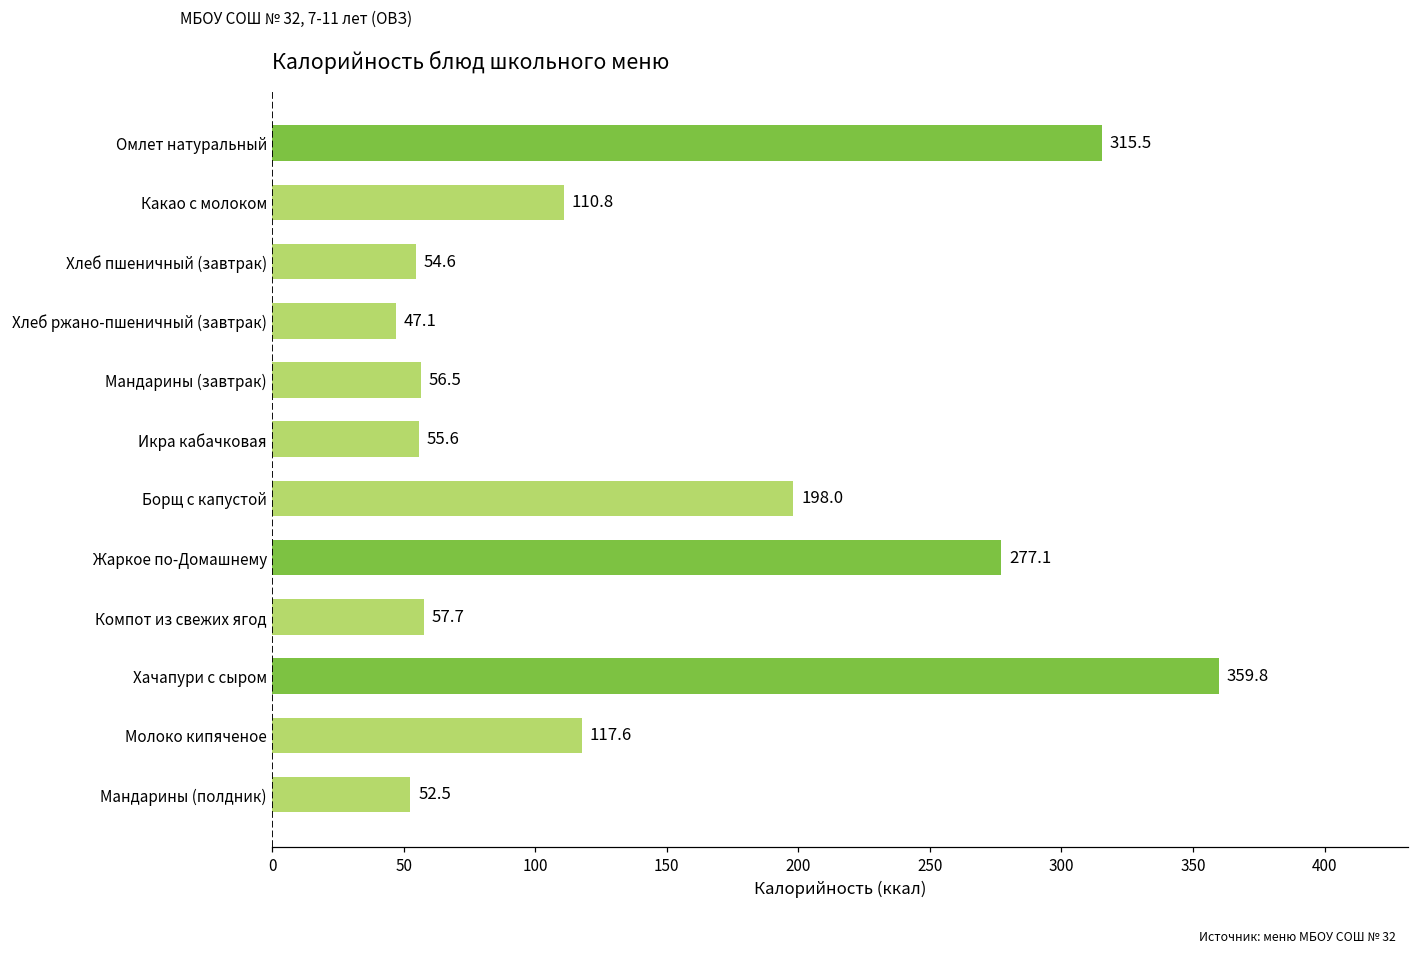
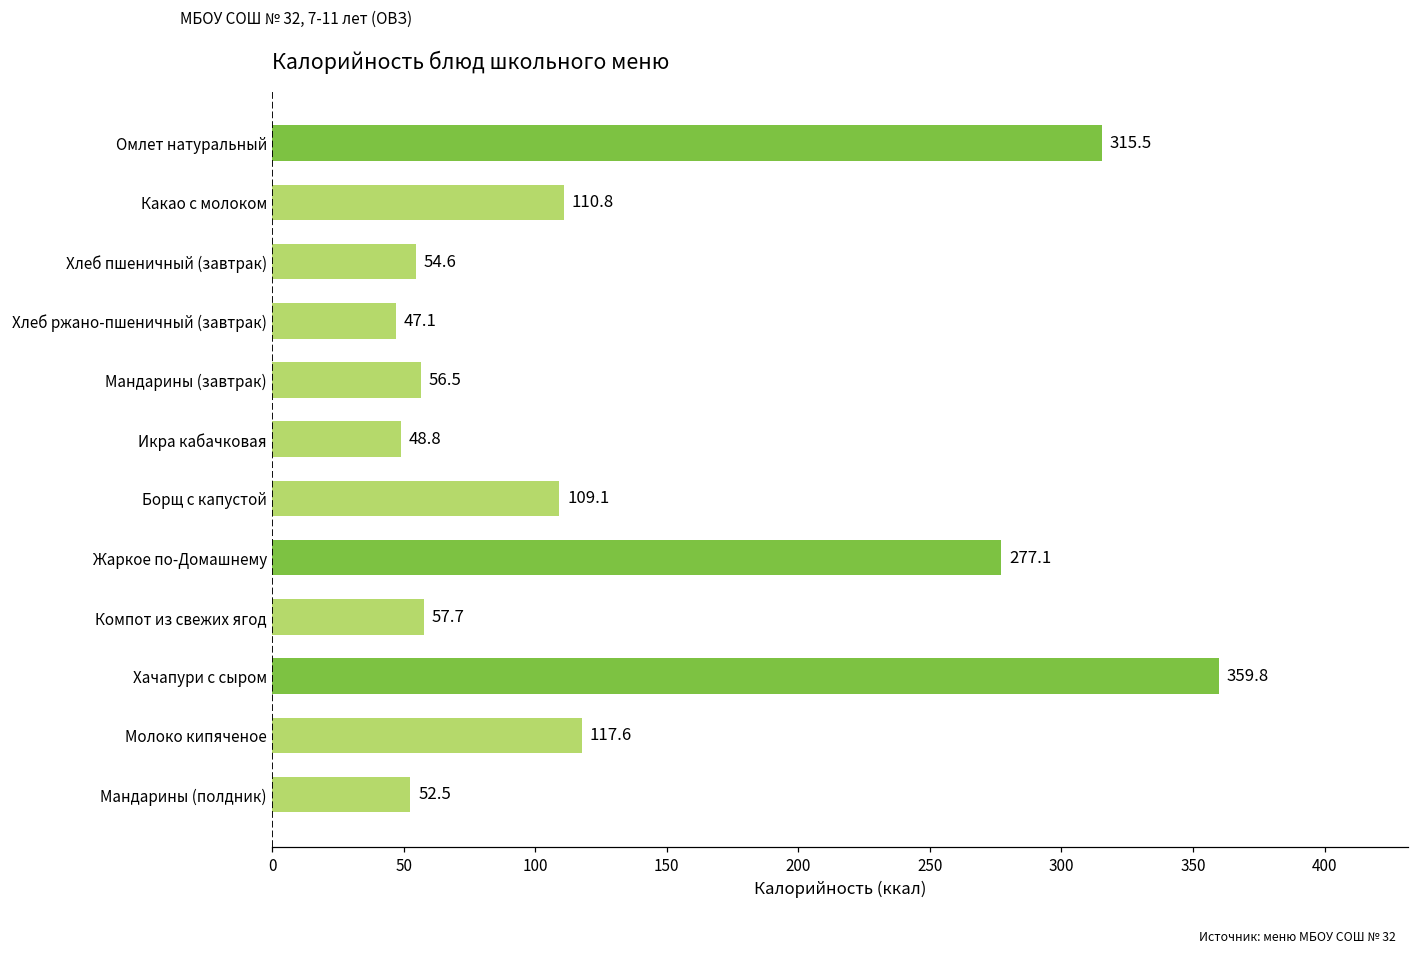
  {
    "Омлет натуральный": 315.5,
    "Какао с молоком": 110.8,
    "Хлеб пшеничный (завтрак)": 54.6,
    "Хлеб ржано-пшеничный (завтрак)": 47.1,
    "Мандарины (завтрак)": 56.5,
-   "Икра кабачковая": 55.6,
-   "Борщ с капустой": 198.0,
+   "Икра кабачковая": 48.8,
+   "Борщ с капустой": 109.1,
    "Жаркое по-Домашнему": 277.1,
    "Компот из свежих ягод": 57.7,
    "Хачапури с сыром": 359.8,
    "Молоко кипяченое": 117.6,
    "Мандарины (полдник)": 52.5
  }
